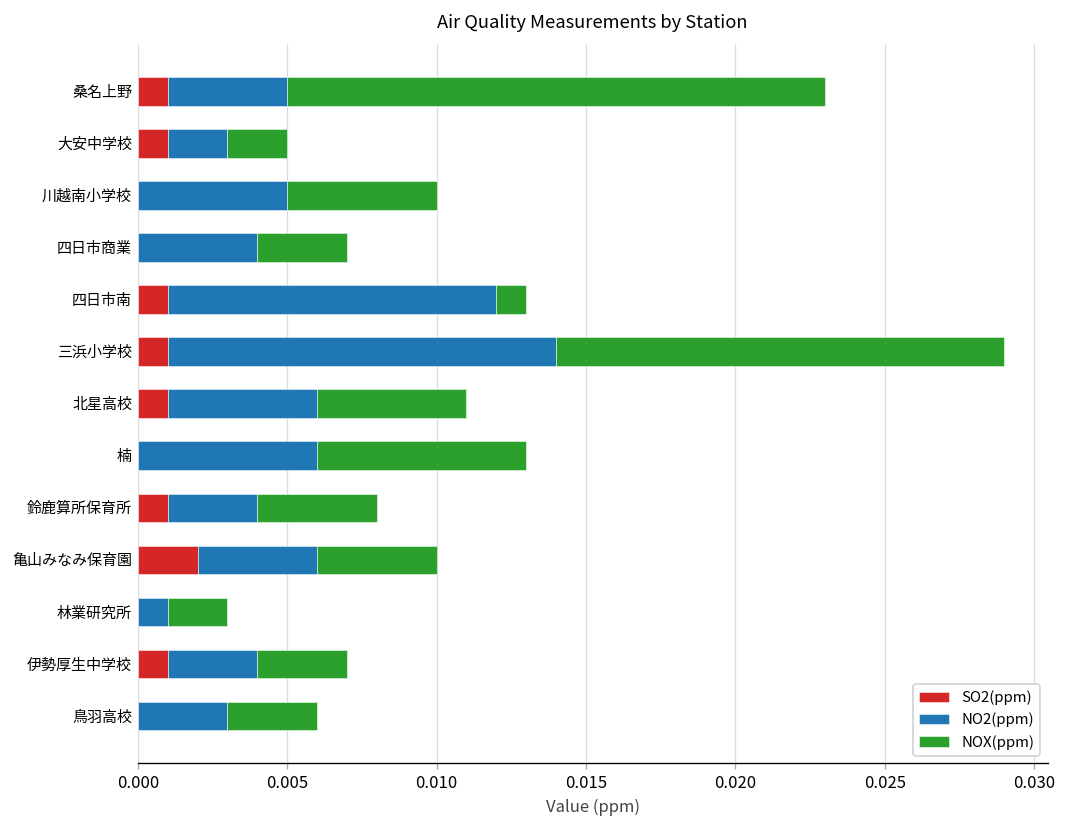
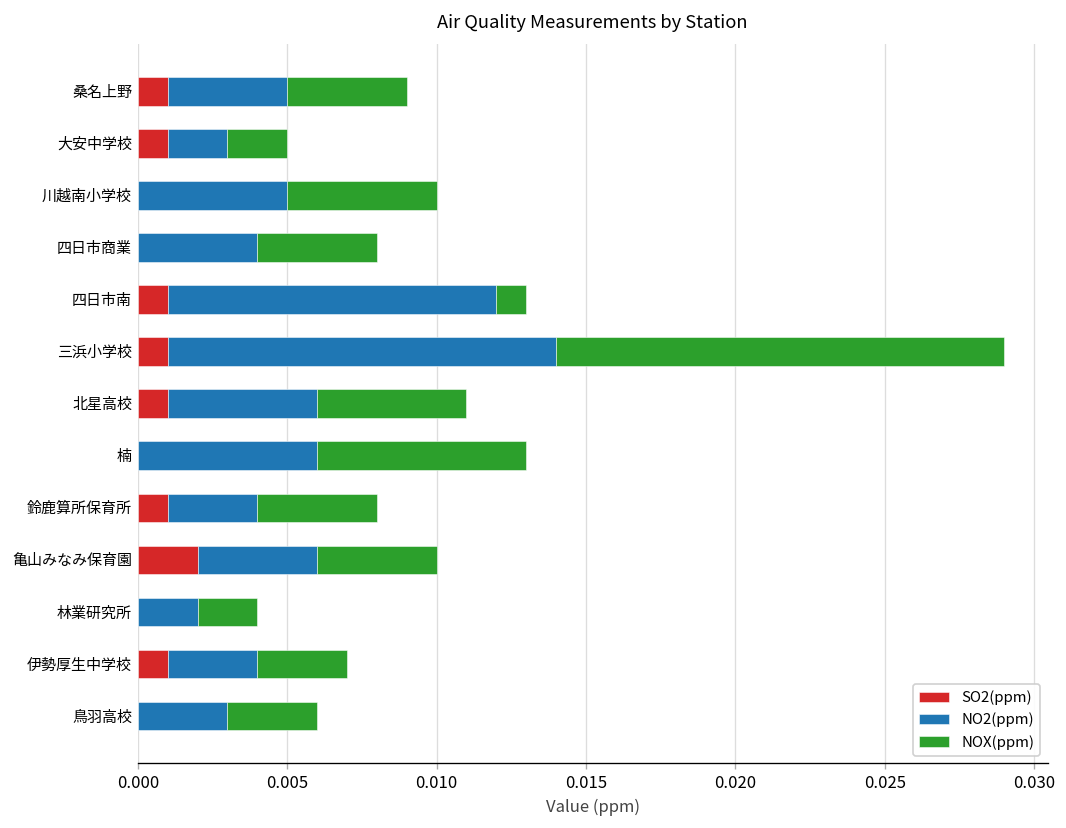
  {
    "SO2(ppm)": {
      "桑名上野": 0.001,
      "大安中学校": 0.001,
      "川越南小学校": 0.000,
      "四日市商業": 0.000,
      "四日市南": 0.001,
      "三浜小学校": 0.001,
      "北星高校": 0.001,
      "楠": 0.000,
      "鈴鹿算所保育所": 0.001,
      "亀山みなみ保育園": 0.002,
      "林業研究所": 0.000,
      "伊勢厚生中学校": 0.001,
      "鳥羽高校": 0.000
    },
    "NO2(ppm)": {
      "桑名上野": 0.004,
      "大安中学校": 0.002,
      "川越南小学校": 0.005,
      "四日市商業": 0.004,
      "四日市南": 0.011,
      "三浜小学校": 0.013,
      "北星高校": 0.005,
      "楠": 0.006,
      "鈴鹿算所保育所": 0.003,
      "亀山みなみ保育園": 0.004,
-     "林業研究所": 0.001,
+     "林業研究所": 0.002,
      "伊勢厚生中学校": 0.003,
      "鳥羽高校": 0.003
    },
    "NOX(ppm)": {
-     "桑名上野": 0.018,
+     "桑名上野": 0.004,
      "大安中学校": 0.002,
      "川越南小学校": 0.005,
-     "四日市商業": 0.003,
+     "四日市商業": 0.004,
      "四日市南": 0.001,
      "三浜小学校": 0.015,
      "北星高校": 0.005,
      "楠": 0.007,
      "鈴鹿算所保育所": 0.004,
      "亀山みなみ保育園": 0.004,
      "林業研究所": 0.002,
      "伊勢厚生中学校": 0.003,
      "鳥羽高校": 0.003
    }
  }
